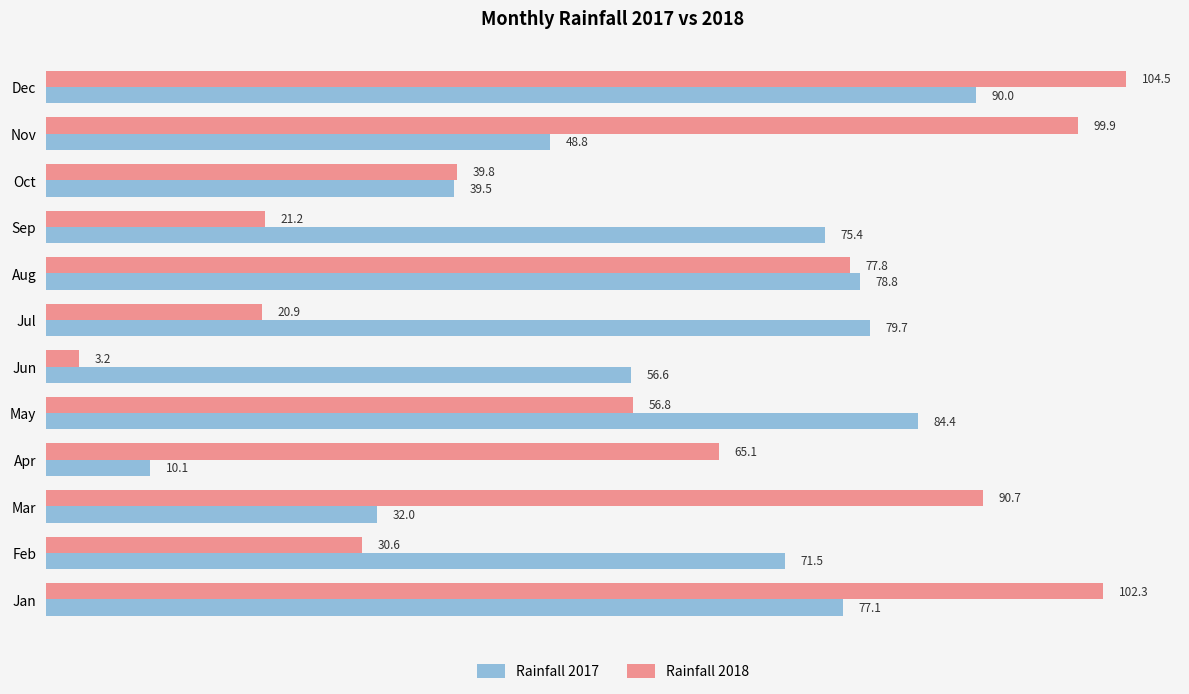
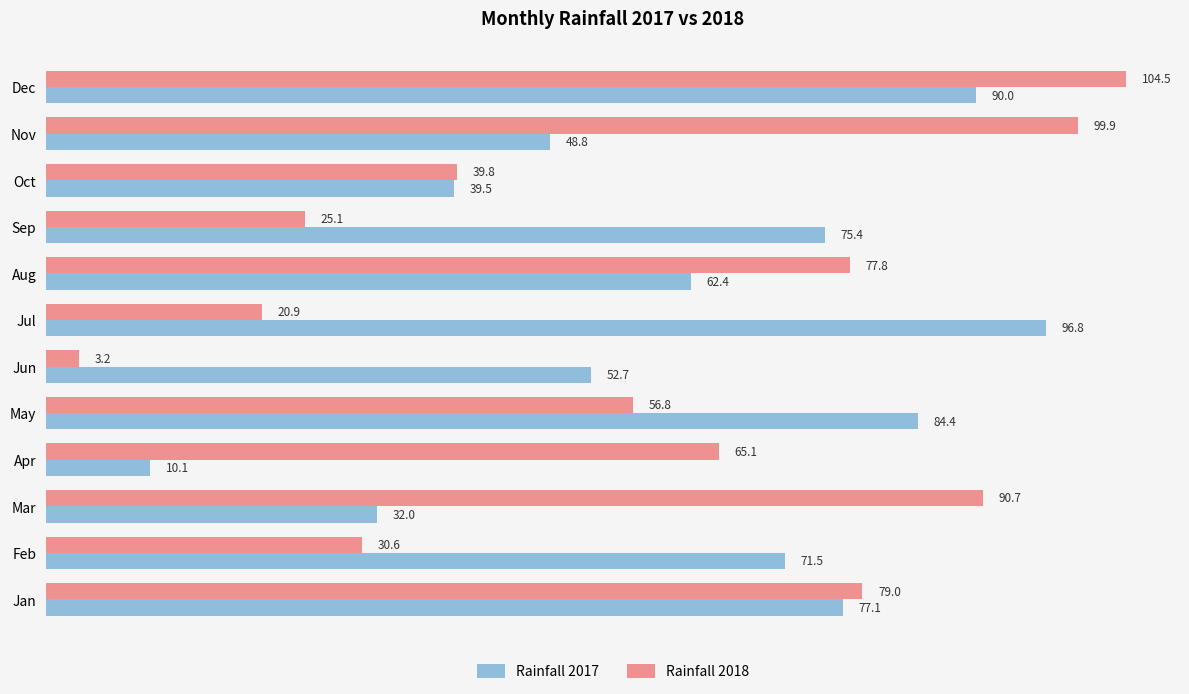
  {
    "Rainfall 2017": {
      "Dec": 90.0,
      "Nov": 48.8,
      "Oct": 39.5,
      "Sep": 75.4,
-     "Aug": 78.8,
-     "Jul": 79.7,
-     "Jun": 56.6,
+     "Aug": 62.4,
+     "Jul": 96.8,
+     "Jun": 52.7,
      "May": 84.4,
      "Apr": 10.1,
      "Mar": 32.0,
      "Feb": 71.5,
      "Jan": 77.1
    },
    "Rainfall 2018": {
      "Dec": 104.5,
      "Nov": 99.9,
      "Oct": 39.8,
-     "Sep": 21.2,
+     "Sep": 25.1,
      "Aug": 77.8,
      "Jul": 20.9,
      "Jun": 3.2,
      "May": 56.8,
      "Apr": 65.1,
      "Mar": 90.7,
      "Feb": 30.6,
-     "Jan": 102.3
+     "Jan": 79.0
    }
  }
